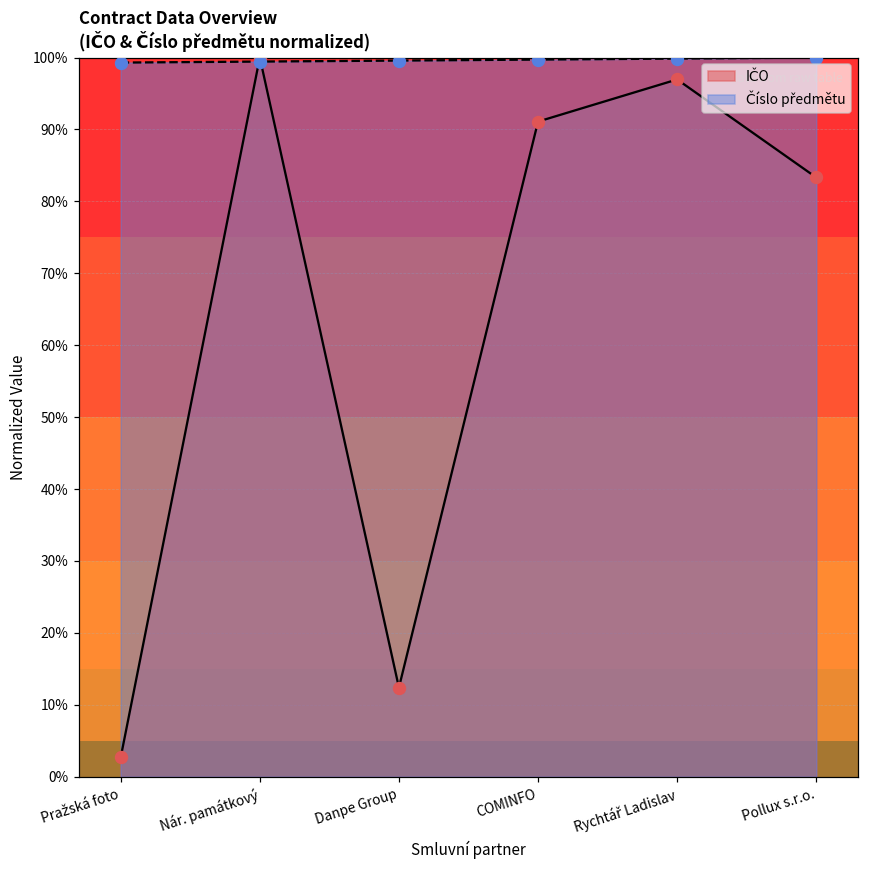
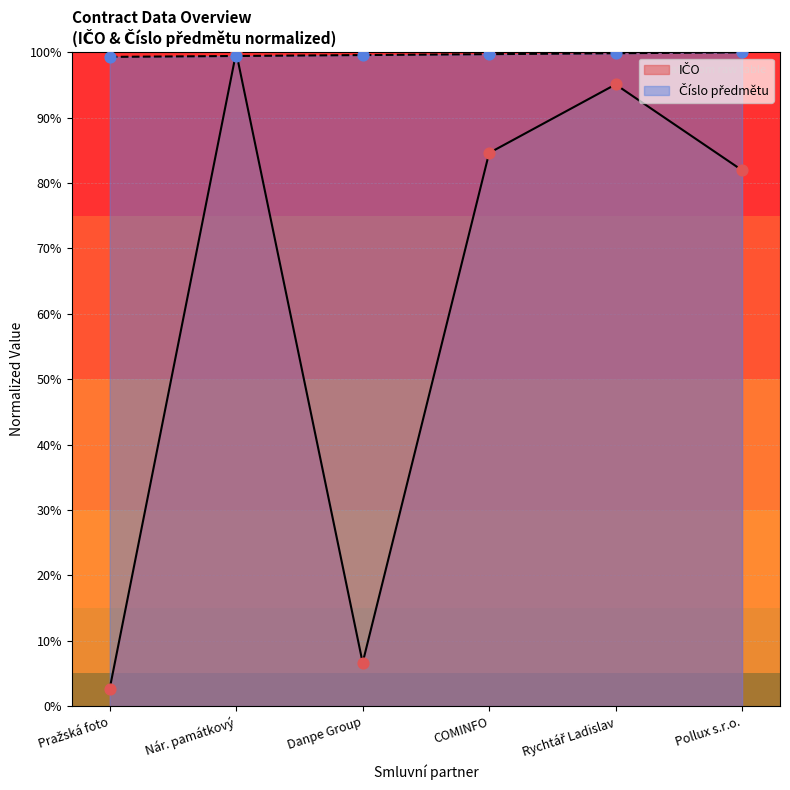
  {
    "IČO": {
      "Pražská foto": "3%",
      "Nár. památkový": "100%",
-     "Danpe Group": "12%",
-     "COMINFO": "91%",
-     "Rychtář Ladislav": "97%",
-     "Pollux s.r.o.": "83%"
+     "Danpe Group": "7%",
+     "COMINFO": "85%",
+     "Rychtář Ladislav": "95%",
+     "Pollux s.r.o.": "82%"
    },
    "Číslo předmětu": {
      "Pražská foto": "99%",
      "Nár. památkový": "99%",
      "Danpe Group": "100%",
      "COMINFO": "100%",
      "Rychtář Ladislav": "100%",
      "Pollux s.r.o.": "100%"
    }
  }
